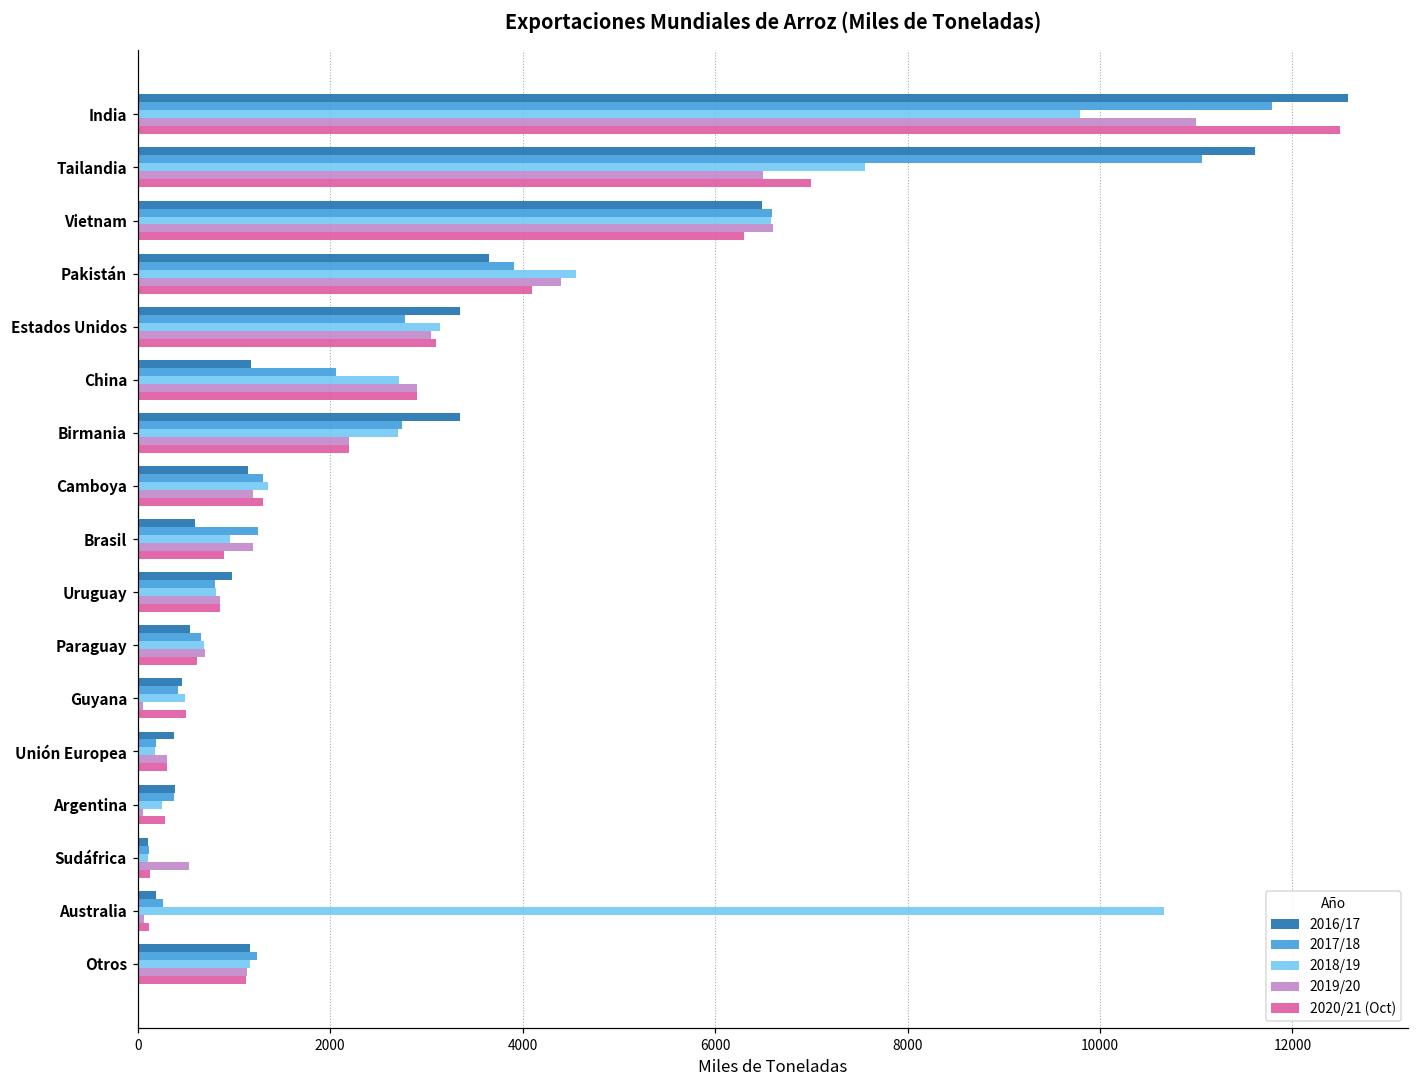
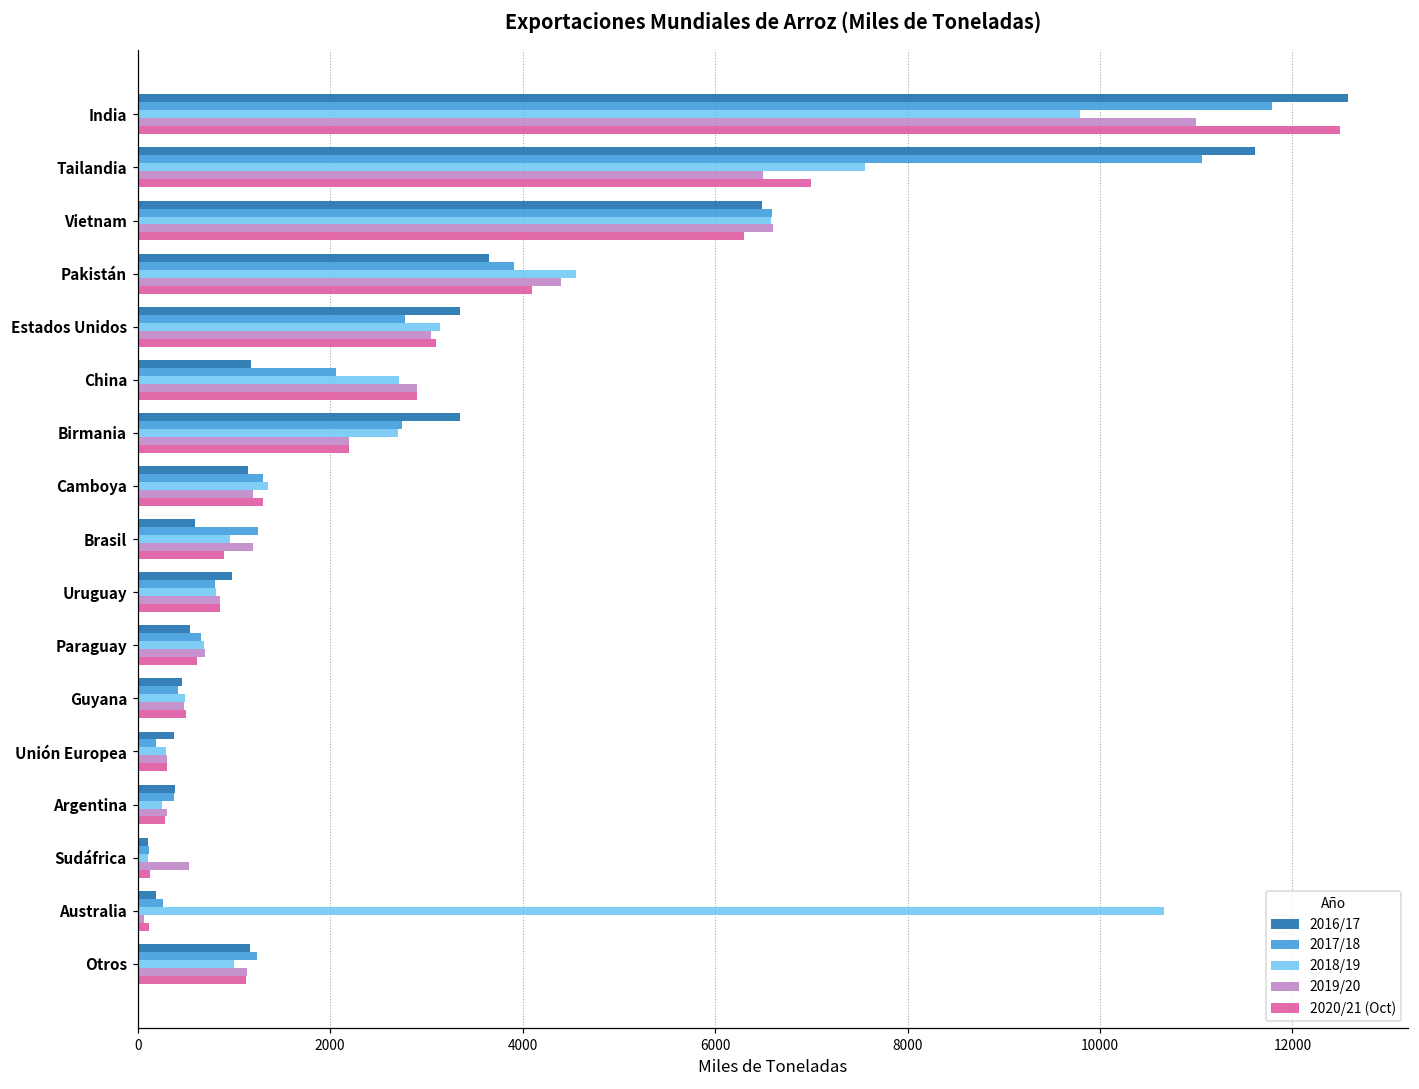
  {
    "2016/17": {
      "India": 12600,
      "Tailandia": 11600,
      "Vietnam": 6500,
      "Pakistán": 3600,
      "Estados Unidos": 3300,
      "China": 1200,
      "Birmania": 3400,
      "Camboya": 1200,
      "Brasil": 600,
      "Uruguay": 1000,
      "Paraguay": 500,
      "Guyana": 500,
      "Unión Europea": 400,
      "Argentina": 400,
      "Sudáfrica": 100,
      "Australia": 200,
      "Otros": 1200
    },
    "2017/18": {
      "India": 11800,
      "Tailandia": 11100,
      "Vietnam": 6600,
      "Pakistán": 3900,
      "Estados Unidos": 2800,
      "China": 2100,
      "Birmania": 2800,
      "Camboya": 1300,
      "Brasil": 1200,
      "Uruguay": 800,
      "Paraguay": 700,
      "Guyana": 400,
      "Unión Europea": 200,
      "Argentina": 400,
      "Sudáfrica": 100,
      "Australia": 300,
      "Otros": 1200
    },
    "2018/19": {
      "India": 9800,
      "Tailandia": 7600,
      "Vietnam": 6600,
      "Pakistán": 4600,
      "Estados Unidos": 3100,
      "China": 2700,
      "Birmania": 2700,
      "Camboya": 1400,
      "Brasil": 1000,
      "Uruguay": 800,
      "Paraguay": 700,
      "Guyana": 500,
-     "Unión Europea": 200,
+     "Unión Europea": 300,
      "Argentina": 300,
      "Sudáfrica": 100,
      "Australia": 10700,
-     "Otros": 1200
+     "Otros": 1000
    },
    "2019/20": {
      "India": 11000,
      "Tailandia": 6500,
      "Vietnam": 6600,
      "Pakistán": 4400,
      "Estados Unidos": 3100,
      "China": 2900,
      "Birmania": 2200,
      "Camboya": 1200,
      "Brasil": 1200,
      "Uruguay": 900,
      "Paraguay": 700,
-     "Guyana": 100,
+     "Guyana": 500,
      "Unión Europea": 300,
-     "Argentina": 100,
+     "Argentina": 300,
      "Sudáfrica": 500,
      "Australia": 100,
      "Otros": 1100
    },
    "2020/21 (Oct)": {
      "India": 12500,
      "Tailandia": 7000,
      "Vietnam": 6300,
      "Pakistán": 4100,
      "Estados Unidos": 3100,
      "China": 2900,
      "Birmania": 2200,
      "Camboya": 1300,
      "Brasil": 900,
      "Uruguay": 900,
      "Paraguay": 600,
      "Guyana": 500,
      "Unión Europea": 300,
      "Argentina": 300,
      "Sudáfrica": 100,
      "Australia": 100,
      "Otros": 1100
    }
  }
